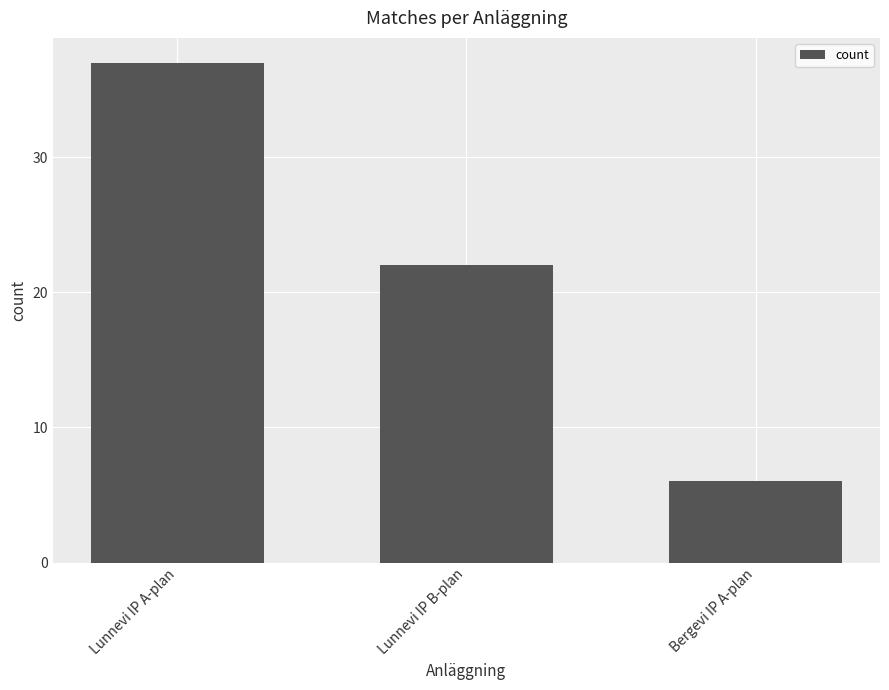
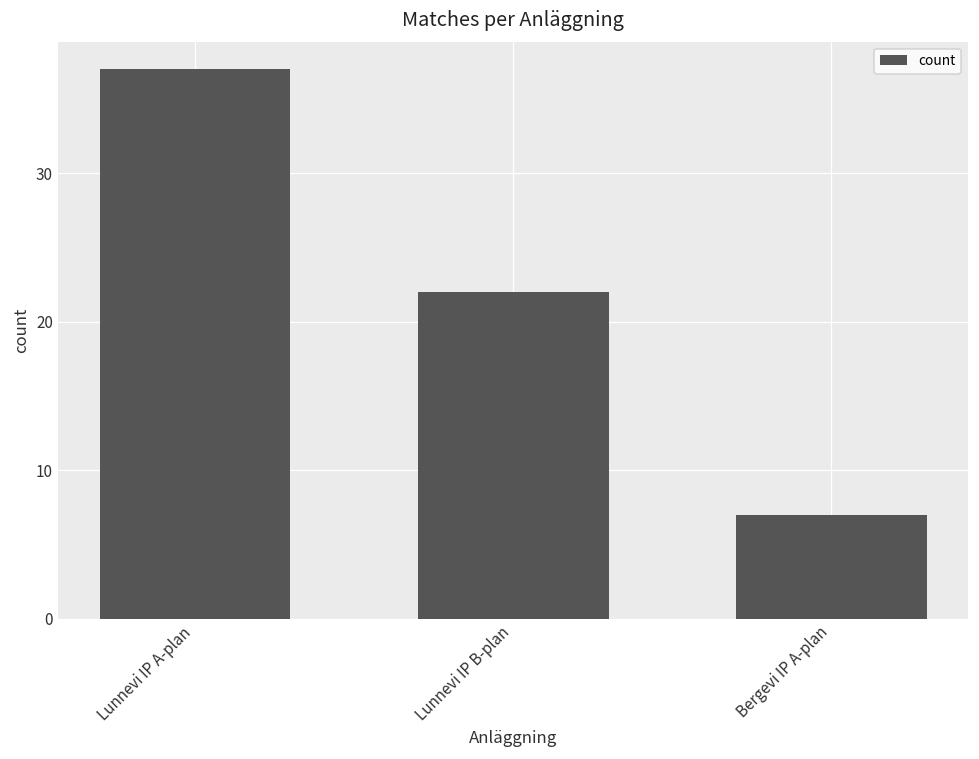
  {
    "Lunnevi IP A-plan": 37,
    "Lunnevi IP B-plan": 22,
-   "Bergevi IP A-plan": 6
+   "Bergevi IP A-plan": 7
  }
